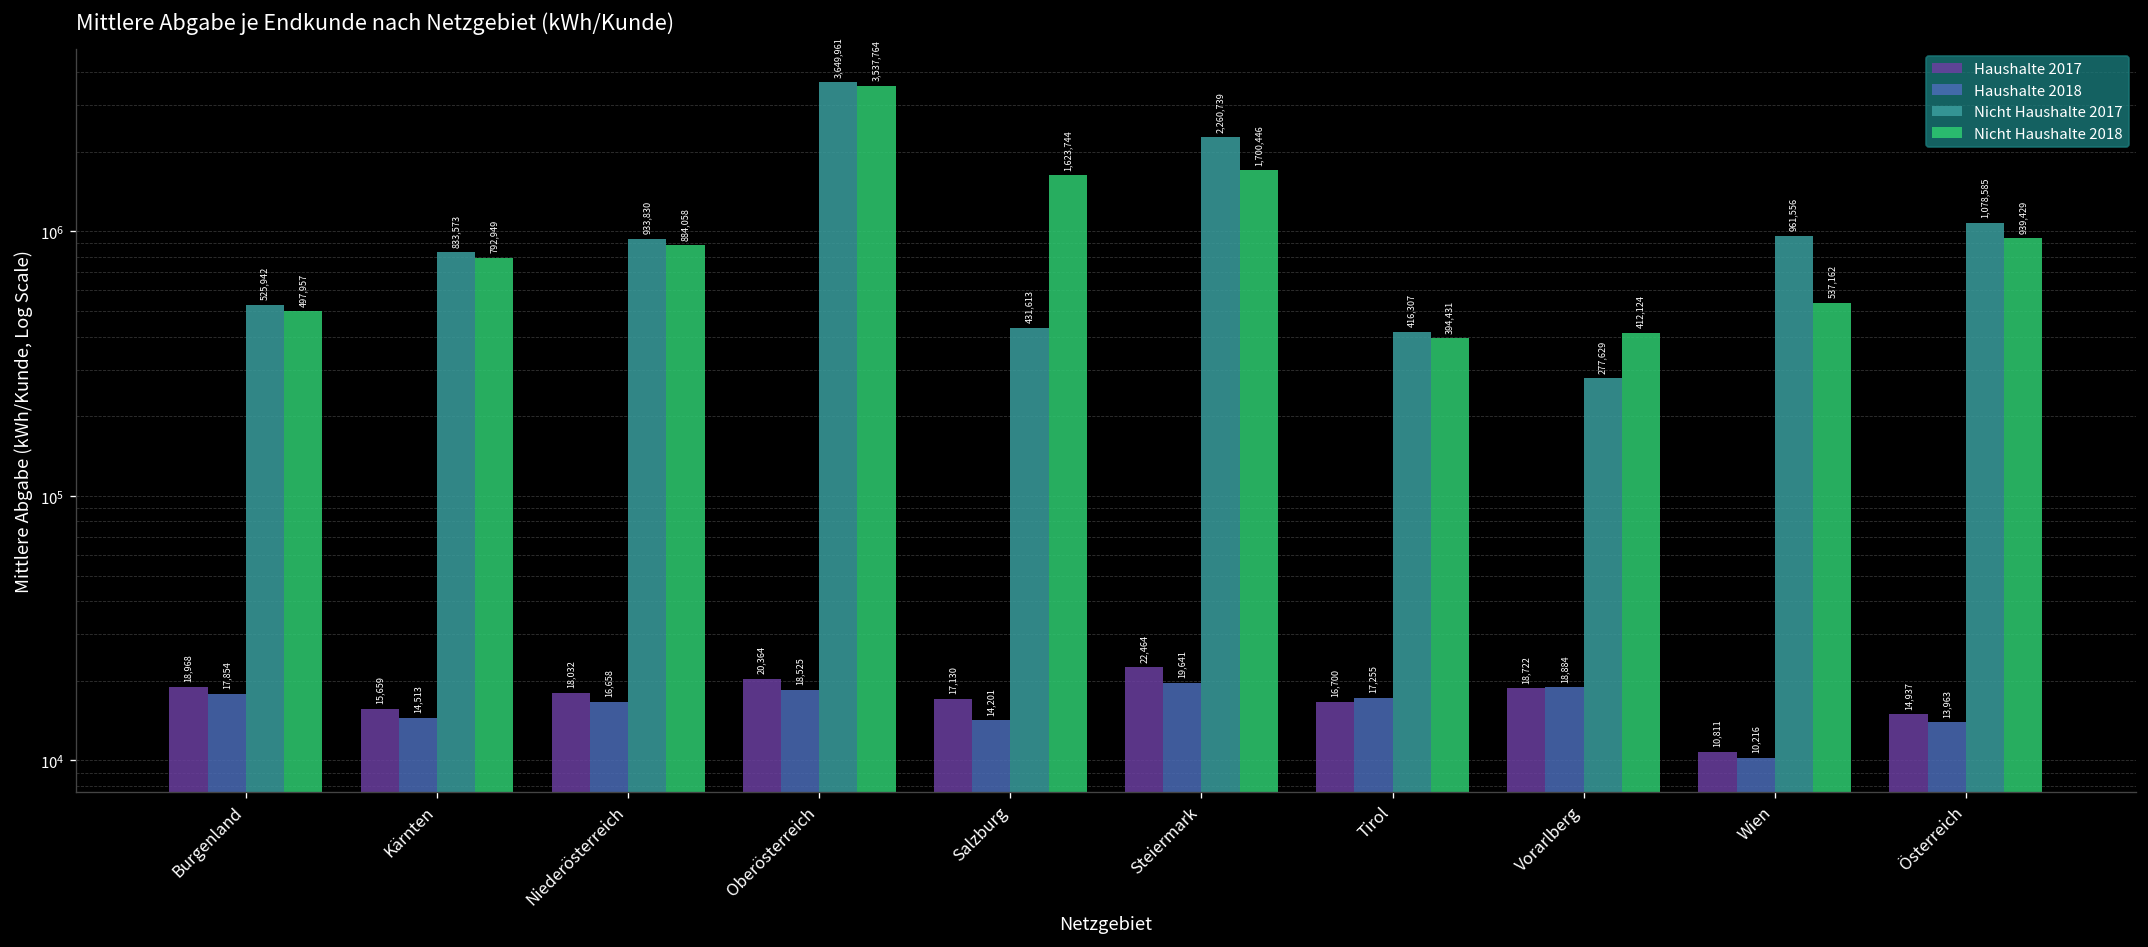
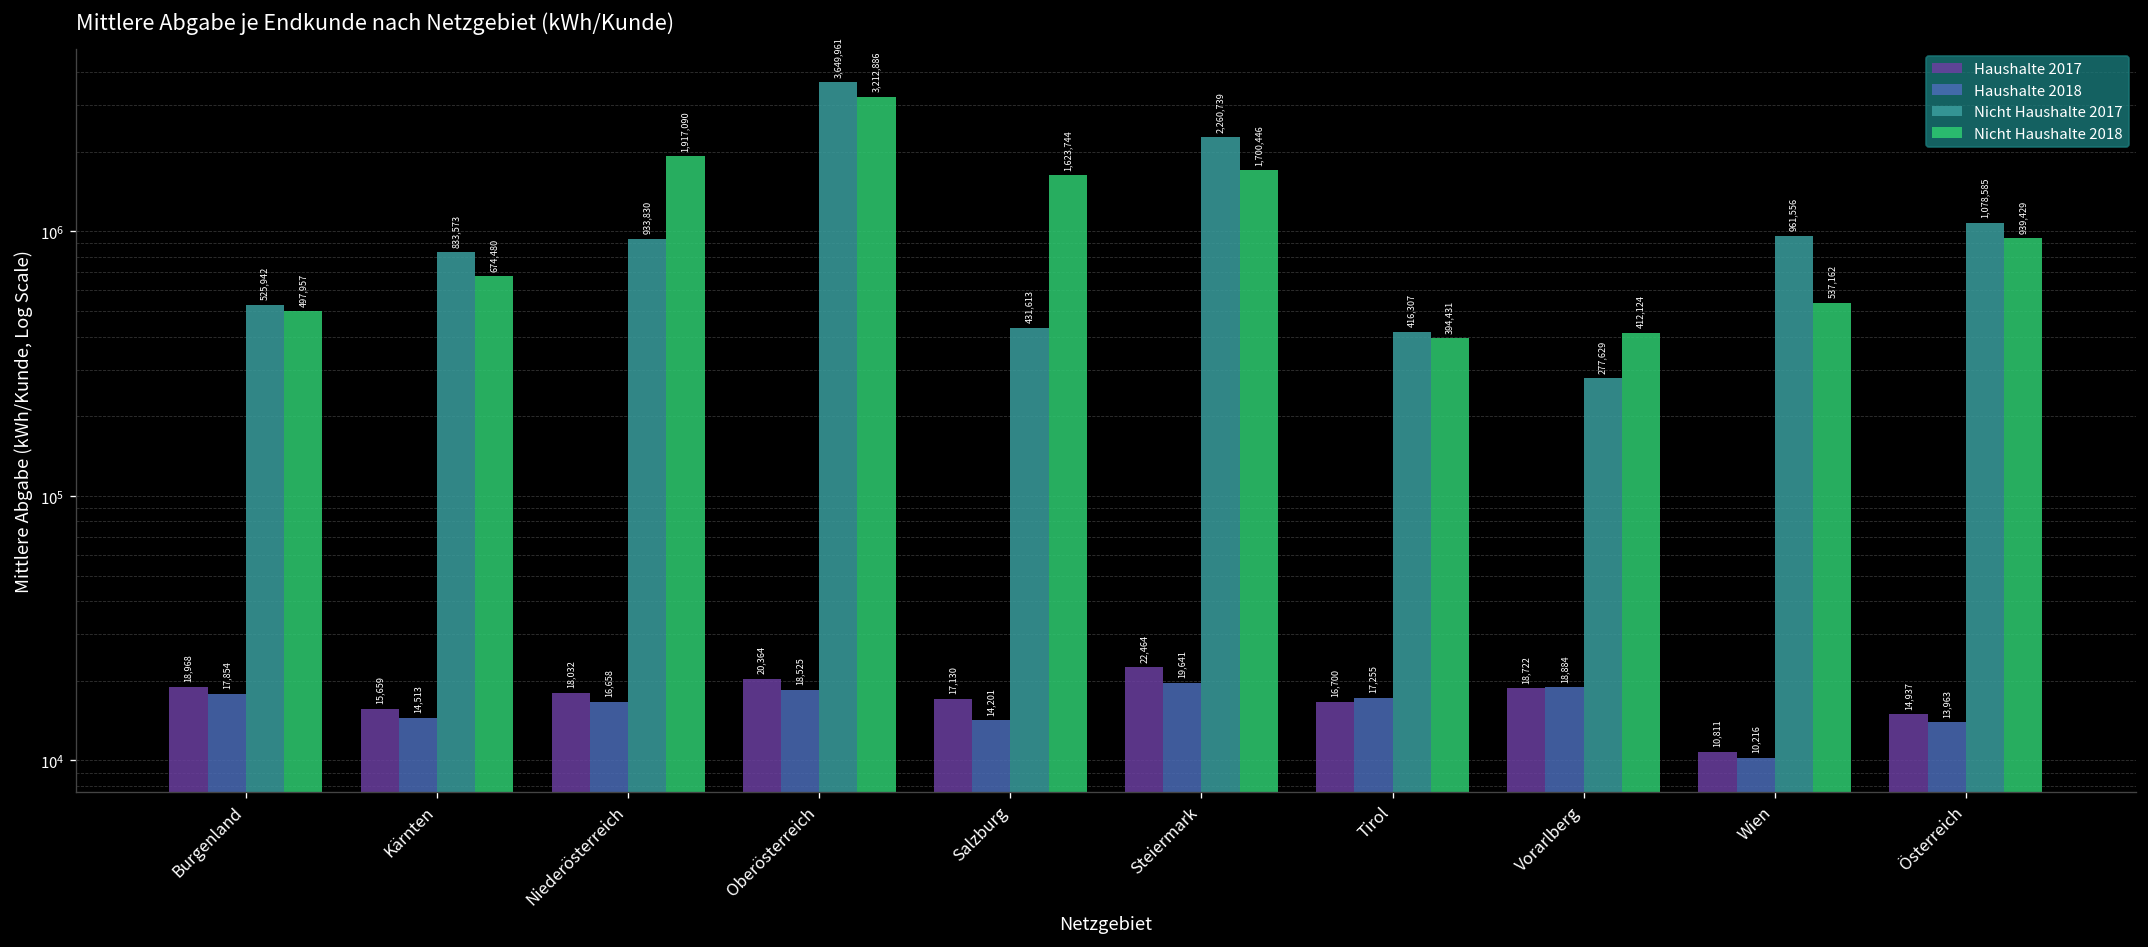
  {
    "Nicht Haushalte 2018": {
      "Burgenland": "497,957",
-     "Kärnten": "792,949",
-     "Niederösterreich": "884,058",
-     "Oberösterreich": "3,537,764",
+     "Kärnten": "674,480",
+     "Niederösterreich": "1,917,090",
+     "Oberösterreich": "3,212,886",
      "Salzburg": "1,623,744",
      "Steiermark": "1,700,446",
      "Tirol": "394,431",
      "Vorarlberg": "412,124",
      "Wien": "537,162",
      "Österreich": "939,429"
    }
  }
